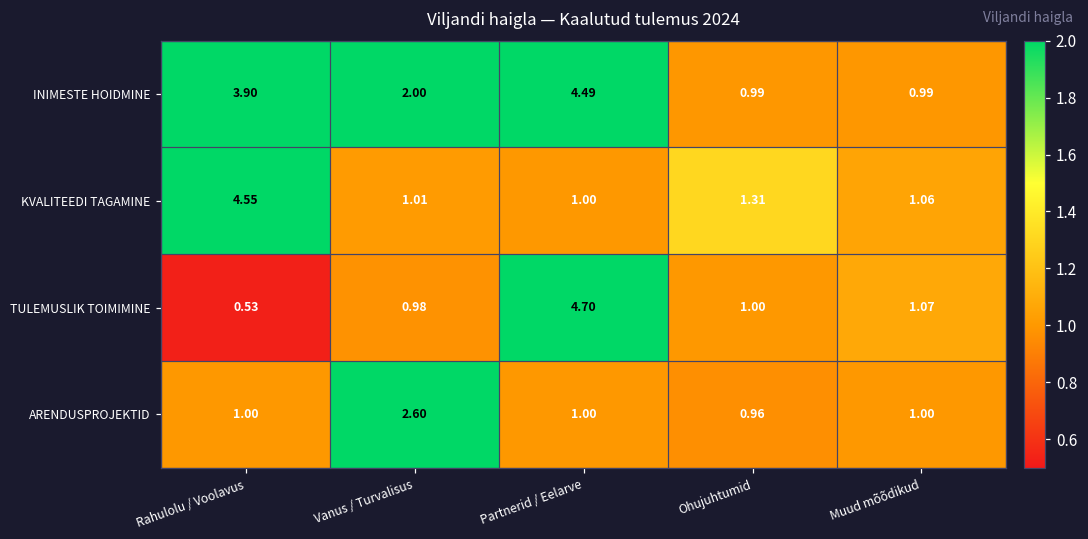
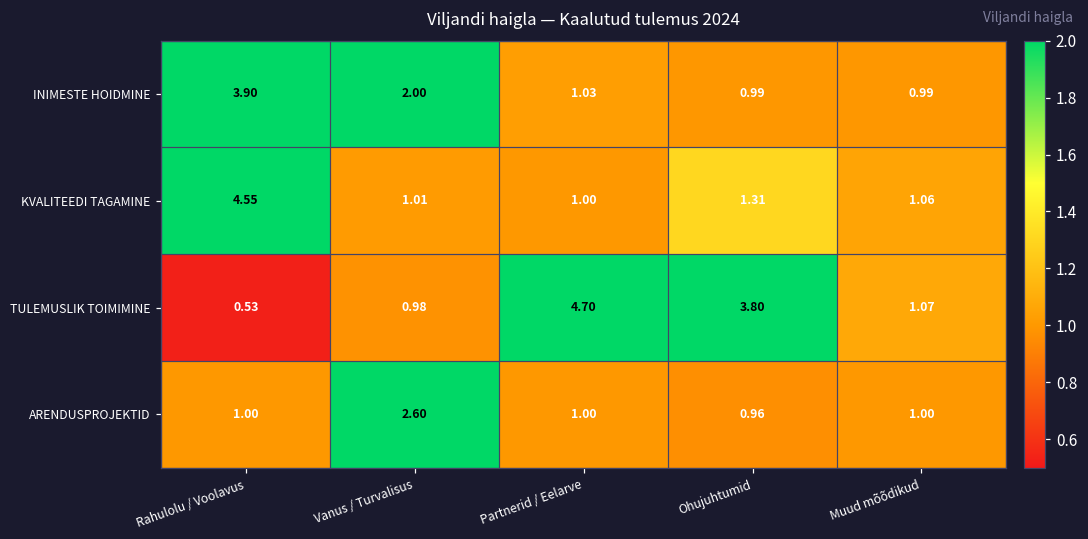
  {
    "INIMESTE HOIDMINE": {
      "Rahulolu / Voolavus": 3.90,
      "Vanus / Turvalisus": 2.00,
-     "Partnerid / Eelarve": 4.49,
+     "Partnerid / Eelarve": 1.03,
      "Ohujuhtumid": 0.99,
      "Muud mõõdikud": 0.99
    },
    "KVALITEEDI TAGAMINE": {
      "Rahulolu / Voolavus": 4.55,
      "Vanus / Turvalisus": 1.01,
      "Partnerid / Eelarve": 1.00,
      "Ohujuhtumid": 1.31,
      "Muud mõõdikud": 1.06
    },
    "TULEMUSLIK TOIMIMINE": {
      "Rahulolu / Voolavus": 0.53,
      "Vanus / Turvalisus": 0.98,
      "Partnerid / Eelarve": 4.70,
-     "Ohujuhtumid": 1.00,
+     "Ohujuhtumid": 3.80,
      "Muud mõõdikud": 1.07
    },
    "ARENDUSPROJEKTID": {
      "Rahulolu / Voolavus": 1.00,
      "Vanus / Turvalisus": 2.60,
      "Partnerid / Eelarve": 1.00,
      "Ohujuhtumid": 0.96,
      "Muud mõõdikud": 1.00
    }
  }
